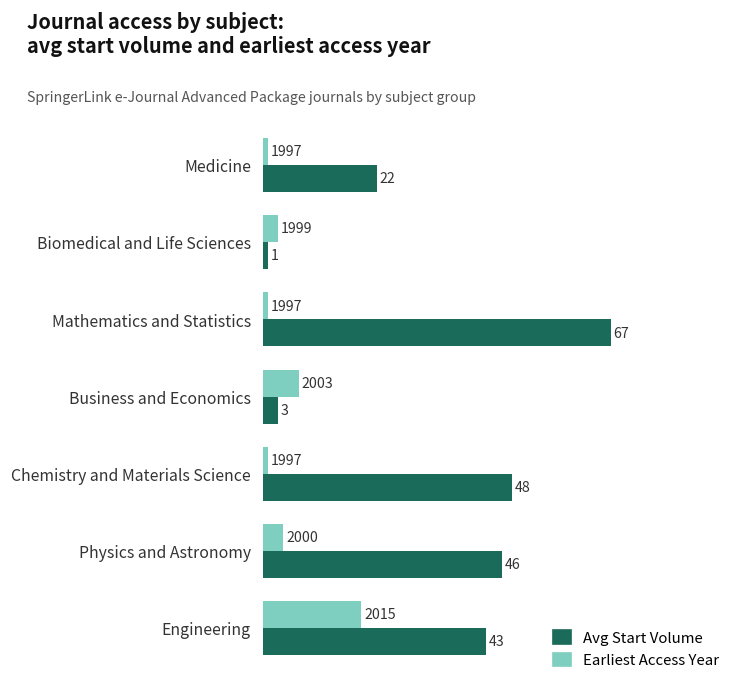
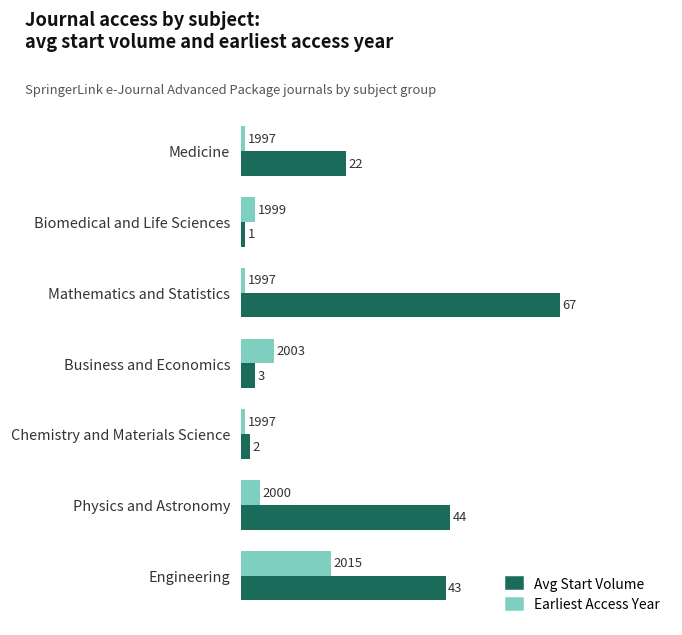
  {
    "Avg Start Volume": {
      "Medicine": 22,
      "Biomedical and Life Sciences": 1,
      "Mathematics and Statistics": 67,
      "Business and Economics": 3,
-     "Chemistry and Materials Science": 48,
-     "Physics and Astronomy": 46,
+     "Chemistry and Materials Science": 2,
+     "Physics and Astronomy": 44,
      "Engineering": 43
    }
  }
